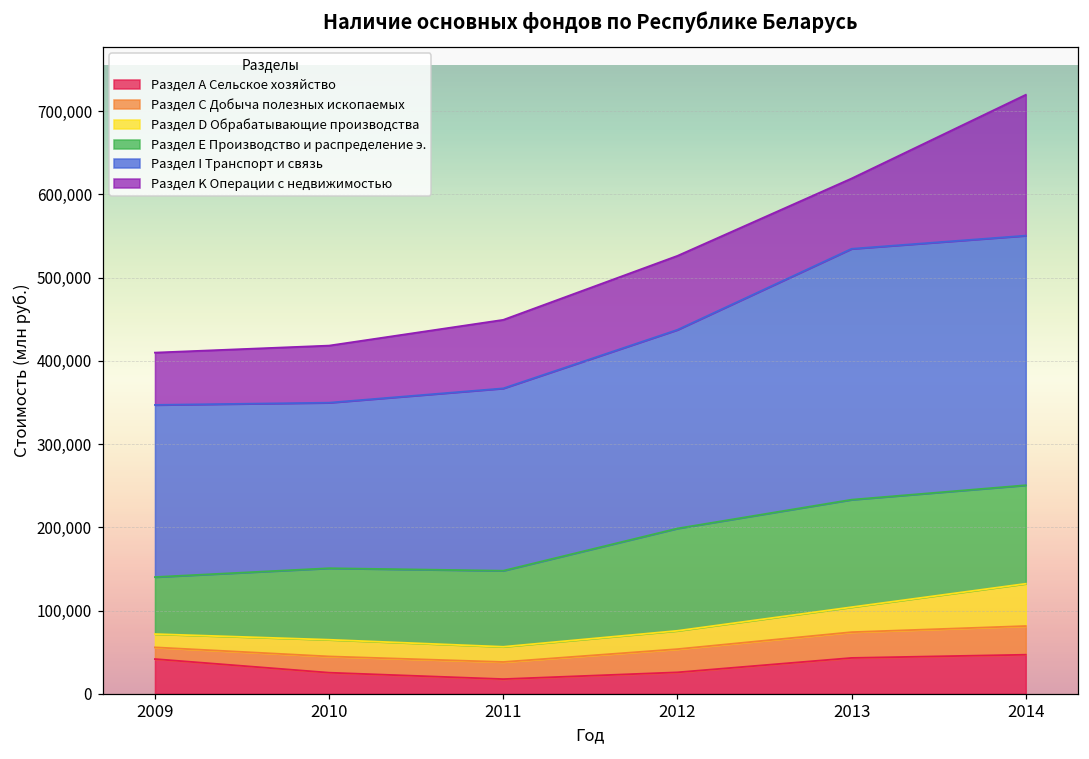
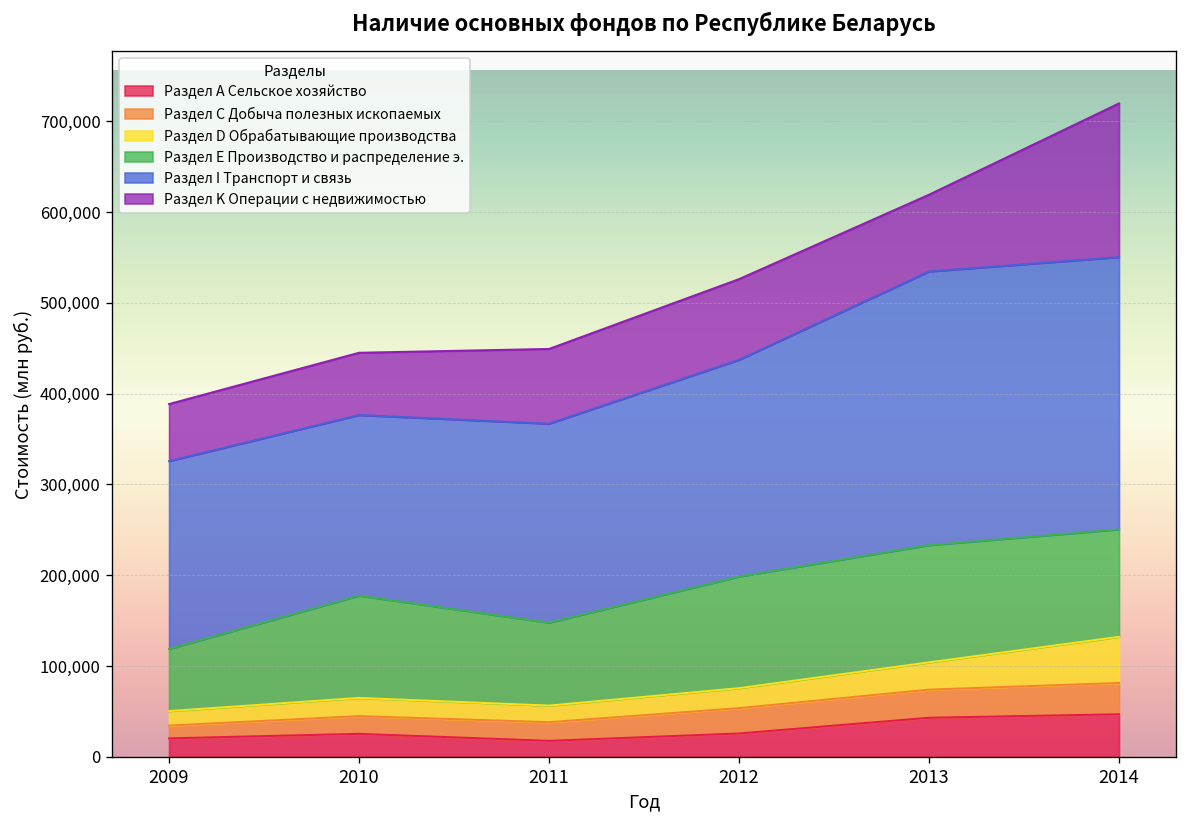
  {
    "Раздел А Сельское хозяйство": {
-     "2009": "40,000",
+     "2009": "20,000",
      "2010": "30,000",
      "2011": "20,000",
      "2012": "30,000",
      "2013": "40,000",
      "2014": "50,000"
    },
    "Раздел С Добыча полезных ископаемых": {
      "2009": "10,000",
      "2010": "20,000",
      "2011": "20,000",
      "2012": "30,000",
      "2013": "30,000",
      "2014": "30,000"
    },
    "Раздел D Обрабатывающие производства": {
      "2009": "20,000",
      "2010": "20,000",
      "2011": "20,000",
      "2012": "20,000",
      "2013": "30,000",
      "2014": "50,000"
    },
    "Раздел Е Производство и распределение э.": {
      "2009": "70,000",
-     "2010": "90,000",
+     "2010": "110,000",
      "2011": "90,000",
      "2012": "120,000",
      "2013": "130,000",
      "2014": "120,000"
    },
    "Раздел I Транспорт и связь": {
      "2009": "210,000",
      "2010": "200,000",
      "2011": "220,000",
      "2012": "240,000",
      "2013": "300,000",
      "2014": "300,000"
    },
    "Раздел K Операции с недвижимостью": {
      "2009": "60,000",
      "2010": "70,000",
      "2011": "80,000",
      "2012": "90,000",
      "2013": "80,000",
      "2014": "170,000"
    }
  }
